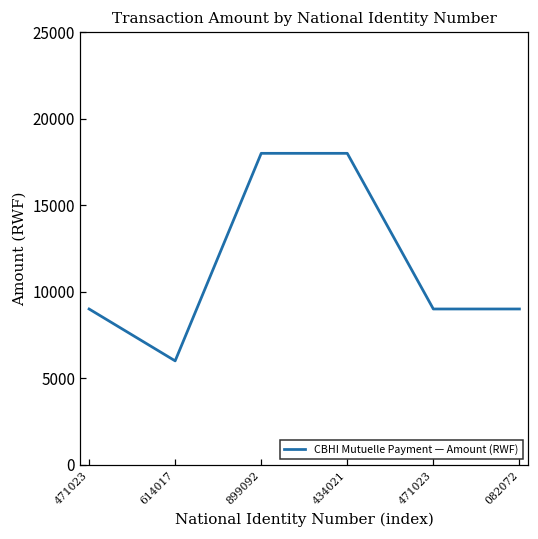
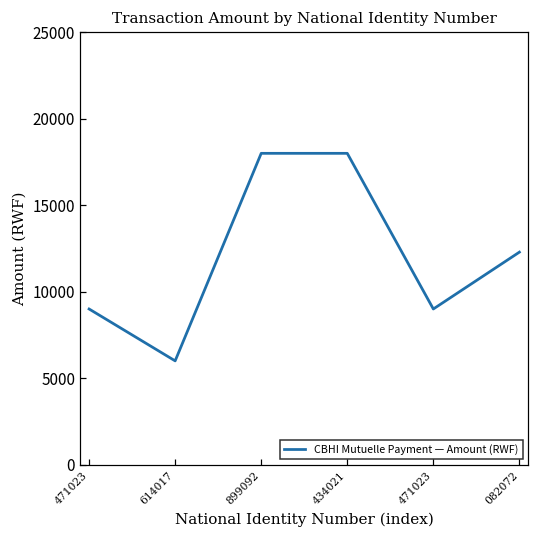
  {
    "614017": 6000,
    "899092": 18000,
    "434021": 18000,
-   "082072": 9000
+   "082072": 12300
  }
